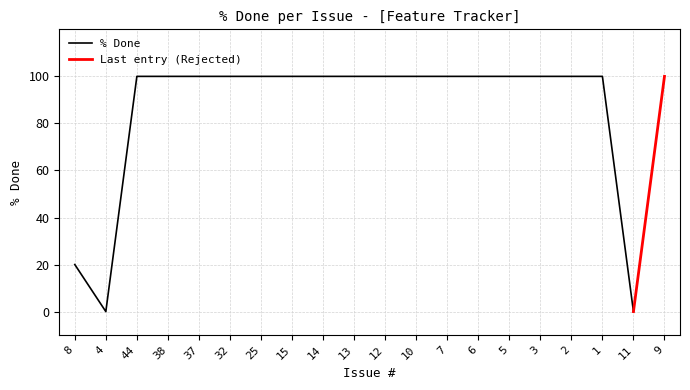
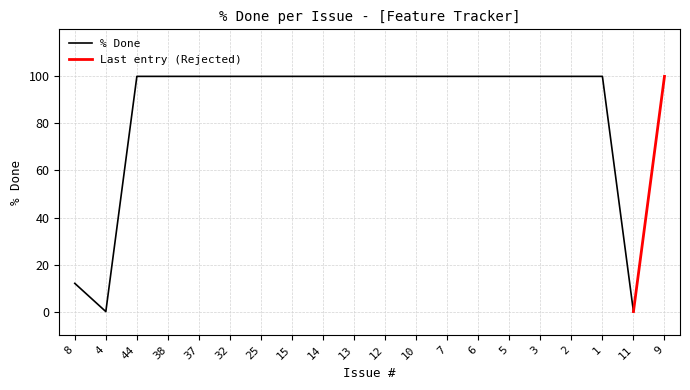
  {
    "% Done": {
-     "8": 20,
+     "8": 12,
      "4": 0,
      "44": 100,
      "38": 100,
      "37": 100,
      "32": 100,
      "25": 100,
      "15": 100,
      "14": 100,
      "13": 100,
      "12": 100,
      "10": 100,
      "7": 100,
      "6": 100,
      "5": 100,
      "3": 100,
      "2": 100,
      "1": 100
    },
    "Last entry (Rejected)": {
      "9": 100
    }
  }
